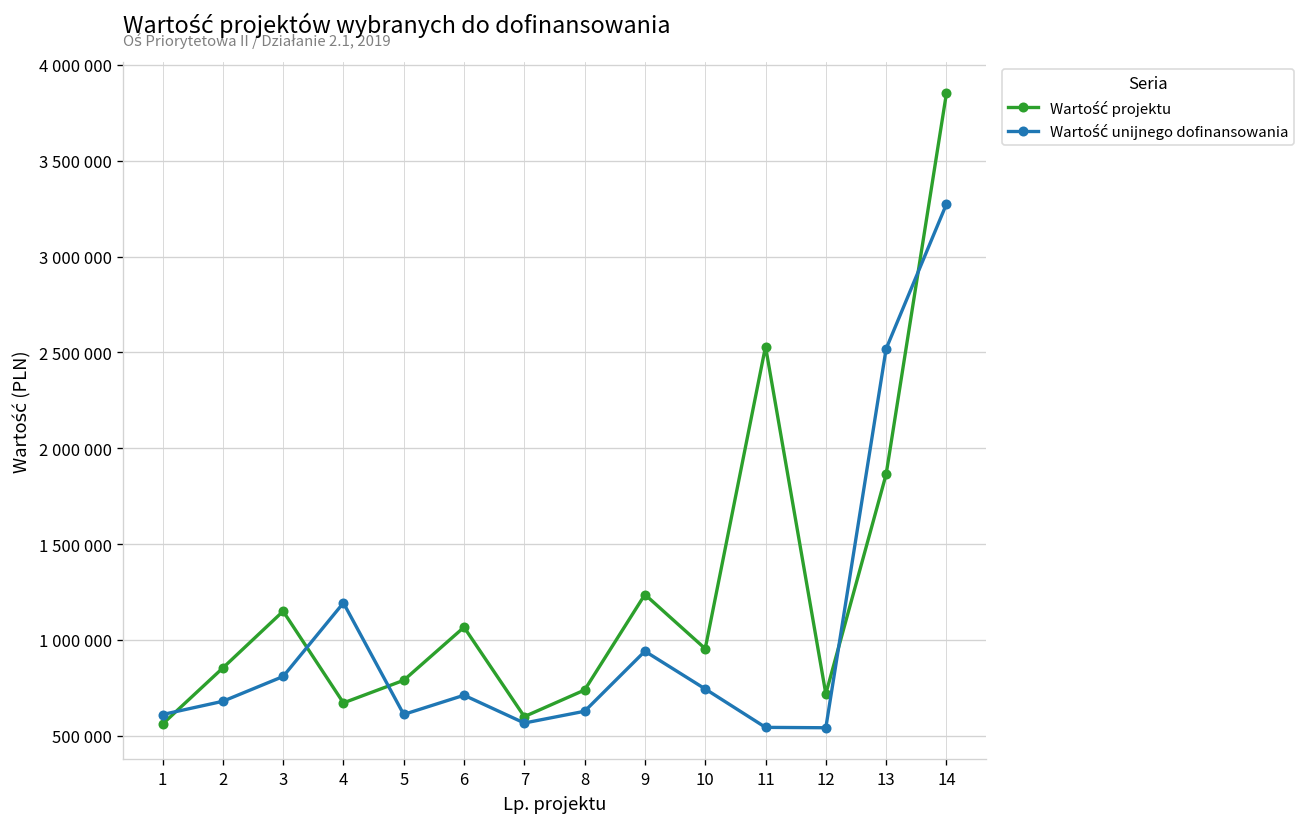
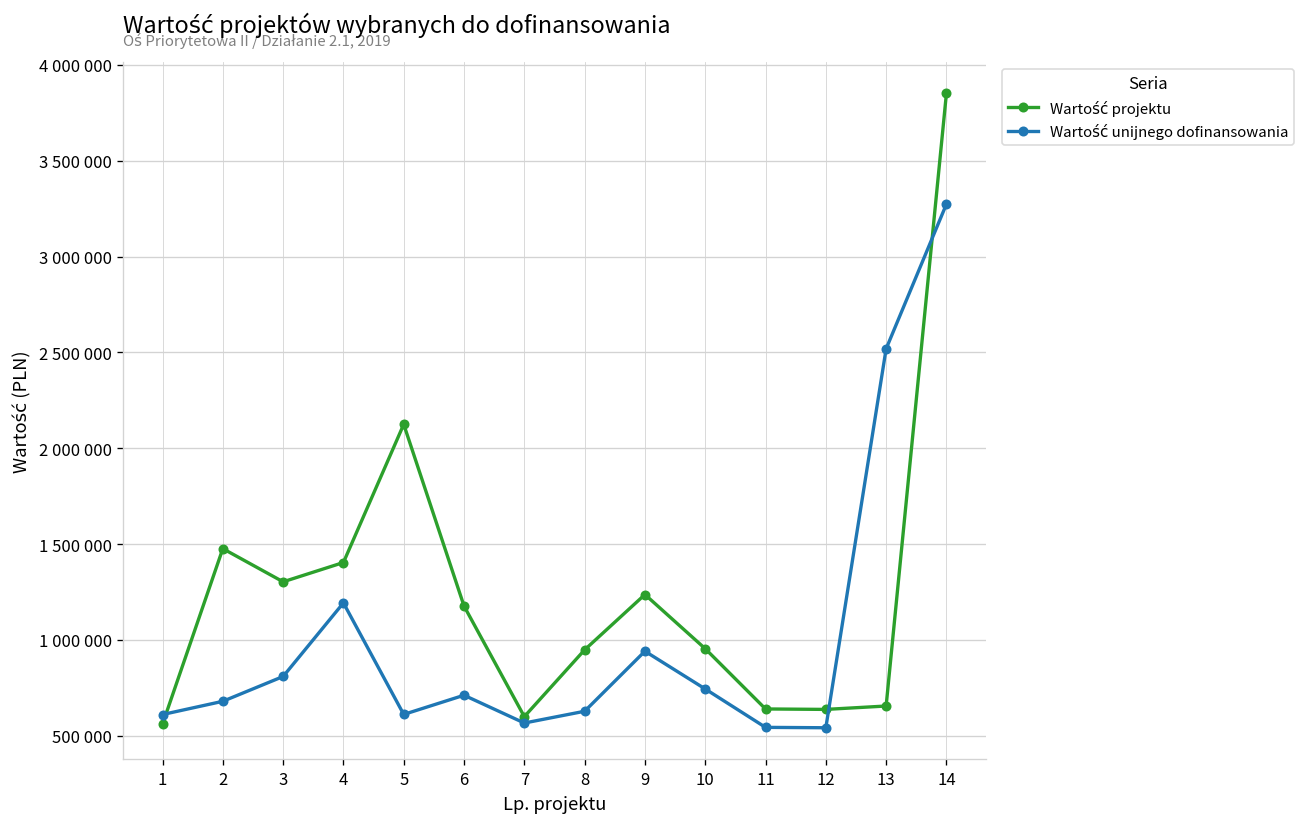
  {
    "Wartość projektu": {
      "1": 560000,
-     "2": 850000,
-     "3": 1150000,
-     "4": 670000,
-     "5": 790000,
-     "6": 1070000,
+     "2": 1480000,
+     "3": 1300000,
+     "4": 1400000,
+     "5": 2130000,
+     "6": 1180000,
      "7": 600000,
-     "8": 740000,
+     "8": 950000,
      "9": 1240000,
      "10": 950000,
-     "11": 2530000,
-     "12": 720000,
-     "13": 1860000,
+     "11": 640000,
+     "12": 640000,
+     "13": 660000,
      "14": 3850000
    },
    "Wartość unijnego dofinansowania": {
      "1": 610000,
      "2": 680000,
      "3": 810000,
      "4": 1190000,
      "5": 610000,
      "6": 710000,
      "7": 570000,
      "8": 630000,
      "9": 940000,
      "10": 740000,
      "11": 540000,
      "12": 540000,
      "13": 2520000,
      "14": 3270000
    }
  }
